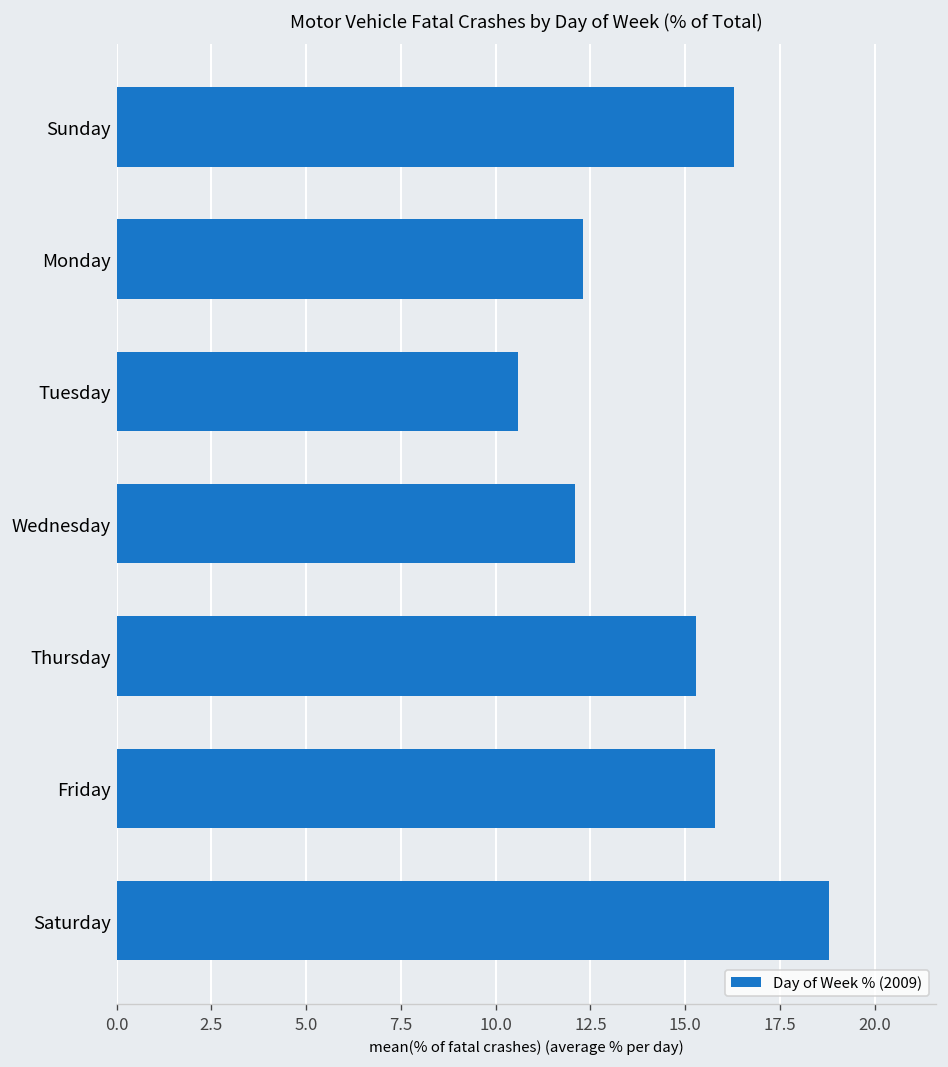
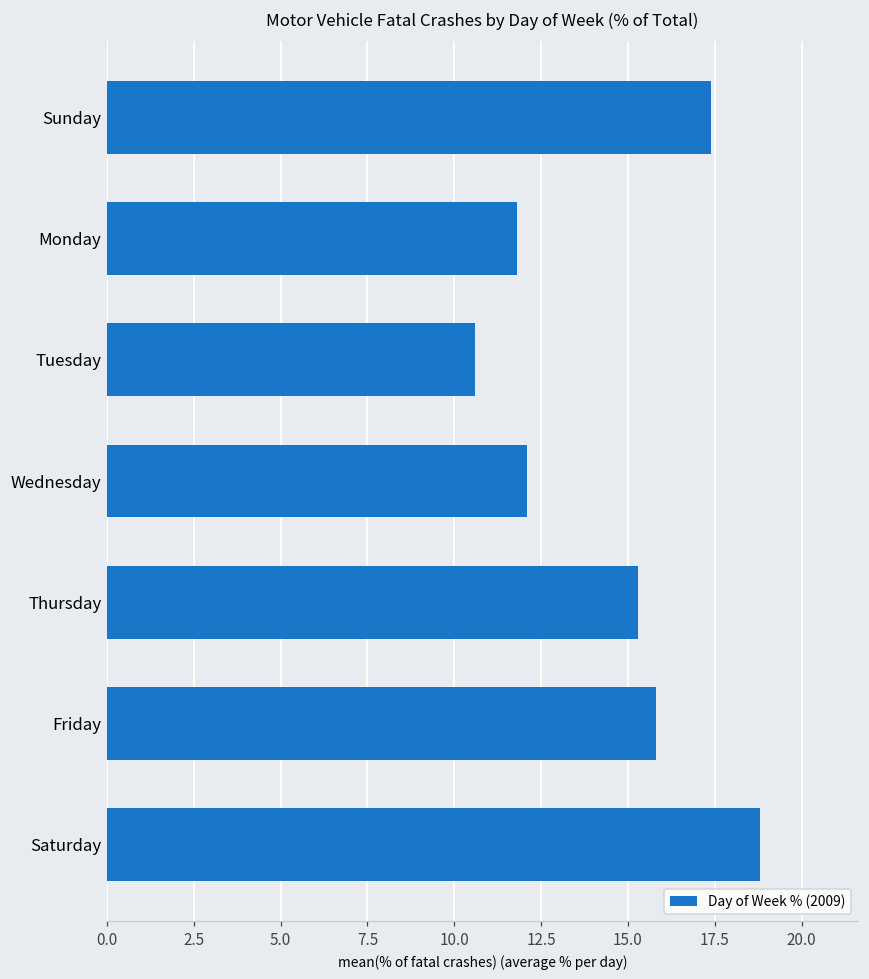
  {
-   "Sunday": 16.3,
-   "Monday": 12.3,
+   "Sunday": 17.4,
+   "Monday": 11.8,
    "Tuesday": 10.6,
    "Wednesday": 12.1,
    "Thursday": 15.3,
    "Friday": 15.8,
    "Saturday": 18.8
  }
